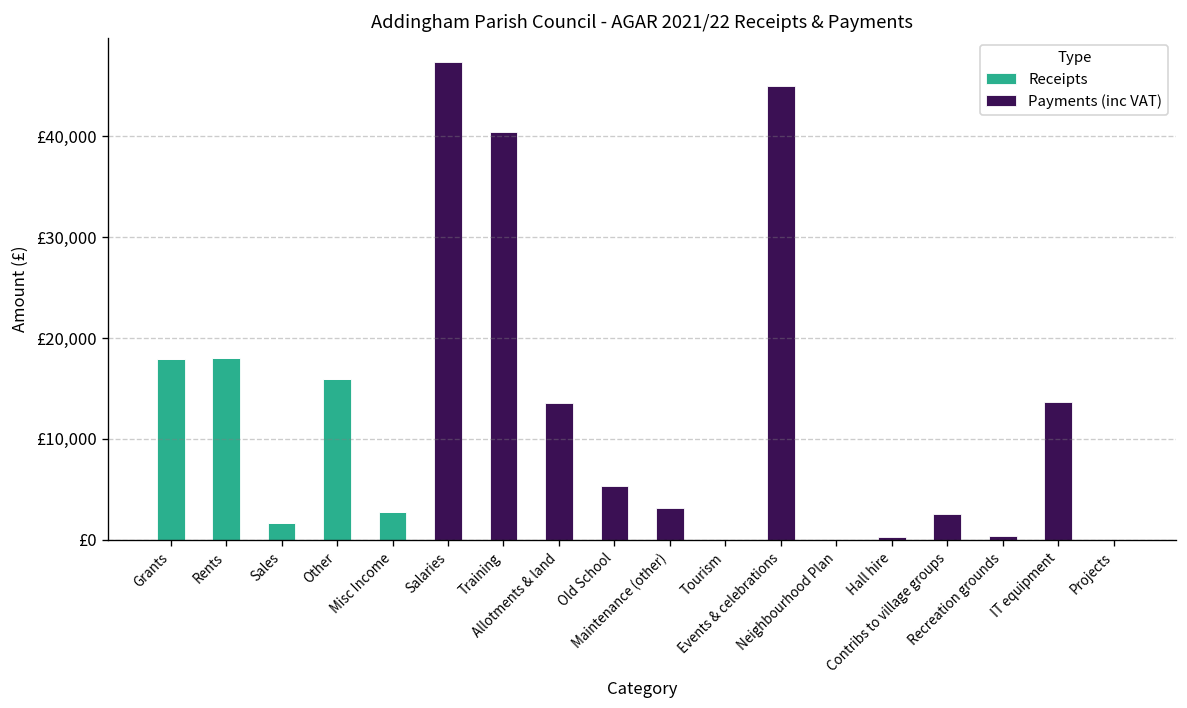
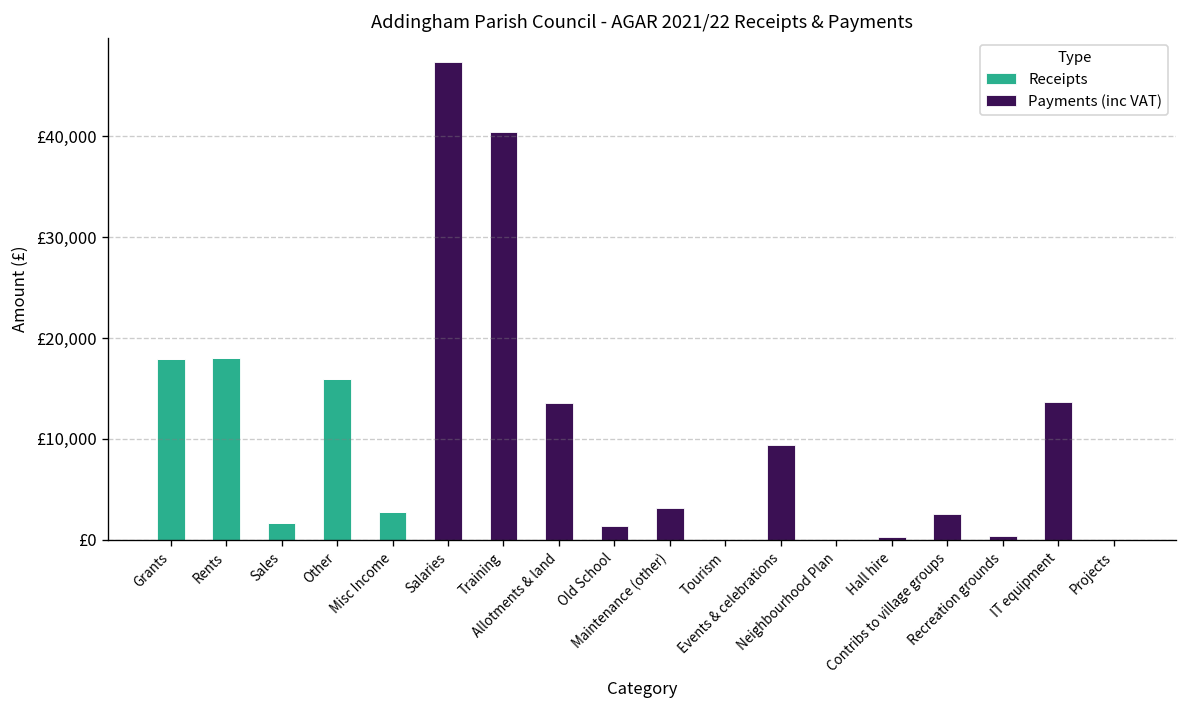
  {
    "Receipts": {
      "Grants": "£18,000",
      "Rents": "£18,000",
      "Sales": "£2,000",
      "Other": "£16,000",
      "Misc Income": "£3,000",
      "Salaries": "£0",
      "Training": "£0",
      "Allotments & land": "£0",
      "Old School": "£0",
      "Maintenance (other)": "£0",
      "Tourism": "£0",
      "Events & celebrations": "£0",
      "Neighbourhood Plan": "£0",
      "Hall hire": "£0",
      "Contribs to village groups": "£0",
      "Recreation grounds": "£0",
      "IT equipment": "£0",
      "Projects": "£0"
    },
    "Payments (inc VAT)": {
-     "Old School": "£5,000",
-     "Events & celebrations": "£45,000"
+     "Old School": "£1,000",
+     "Events & celebrations": "£9,000"
    }
  }
